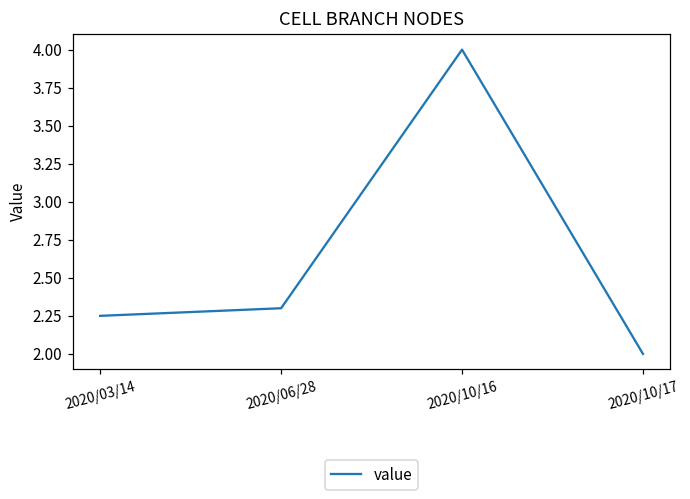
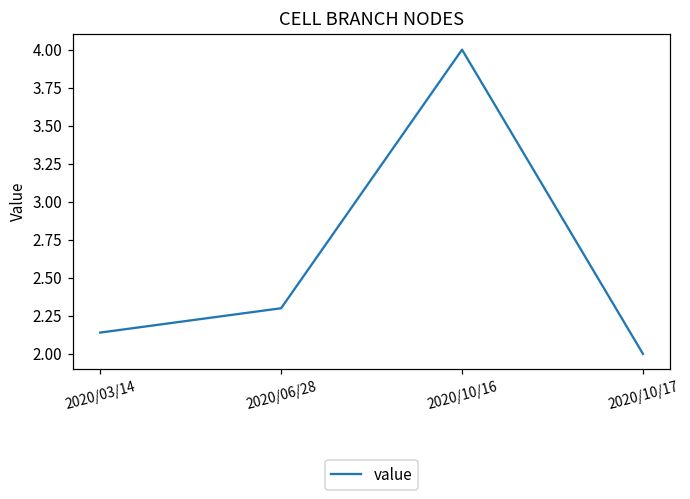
  {
-   "2020/03/14": 2.25,
+   "2020/03/14": 2.14,
    "2020/06/28": 2.30,
    "2020/10/16": 4.00,
    "2020/10/17": 2.00
  }
